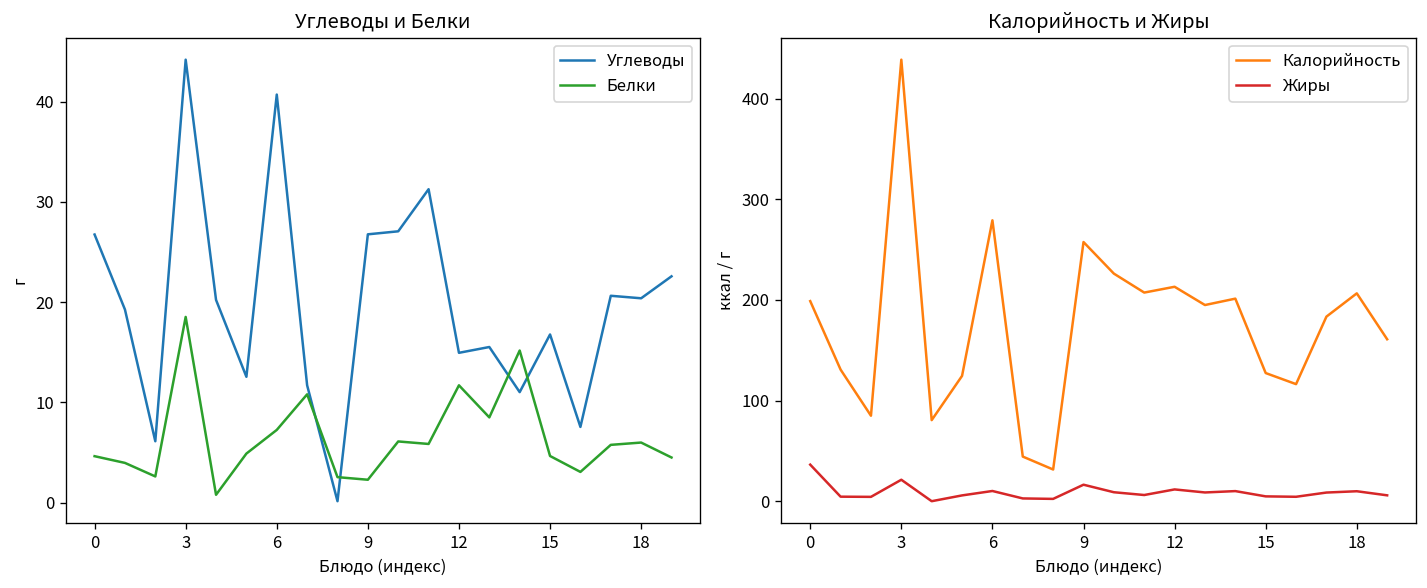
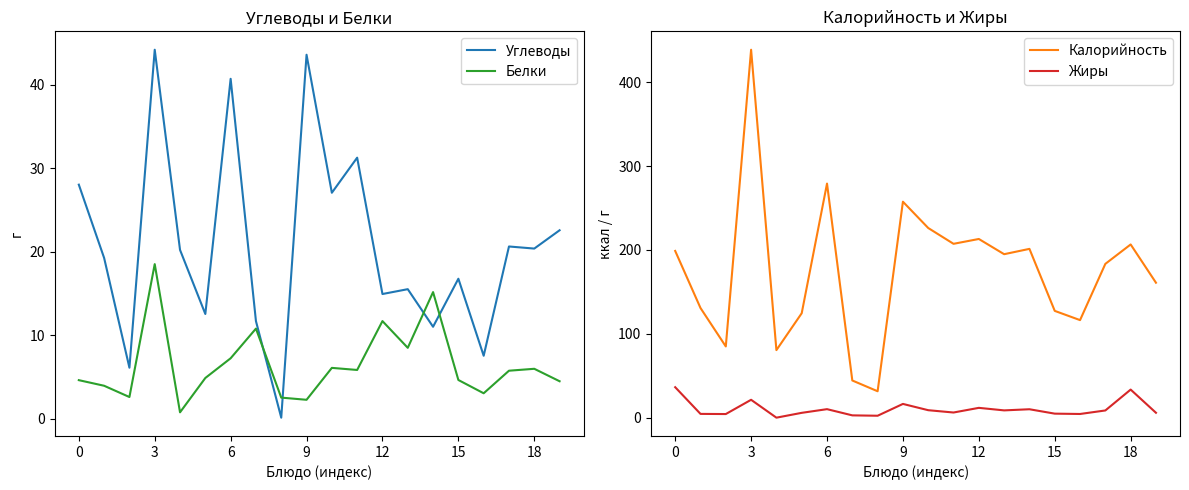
  {
    "Углеводы и Белки": {
      "Углеводы": {
-       "0": 27,
+       "0": 28,
        "3": 44,
        "6": 41,
-       "9": 27,
+       "9": 44,
        "12": 15,
        "15": 17,
        "18": 20
      },
      "Белки": {
        "0": 5,
        "3": 19,
        "6": 7,
        "9": 2,
        "12": 12,
        "15": 5,
        "18": 6
      }
    },
    "Калорийность и Жиры": {
      "Калорийность": {
        "0": 200,
        "3": 440,
        "6": 280,
        "9": 260,
        "12": 210,
        "15": 130,
        "18": 210
      },
      "Жиры": {
        "0": 40,
        "3": 20,
        "6": 10,
        "9": 20,
        "12": 10,
        "15": 0,
-       "18": 10
+       "18": 30
      }
    }
  }
